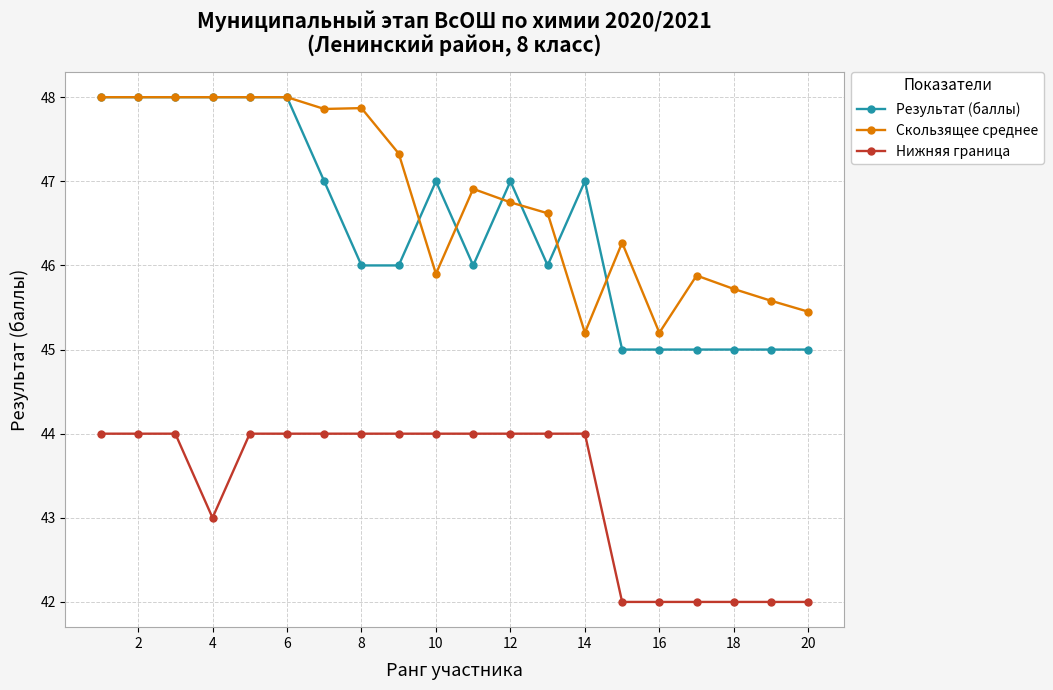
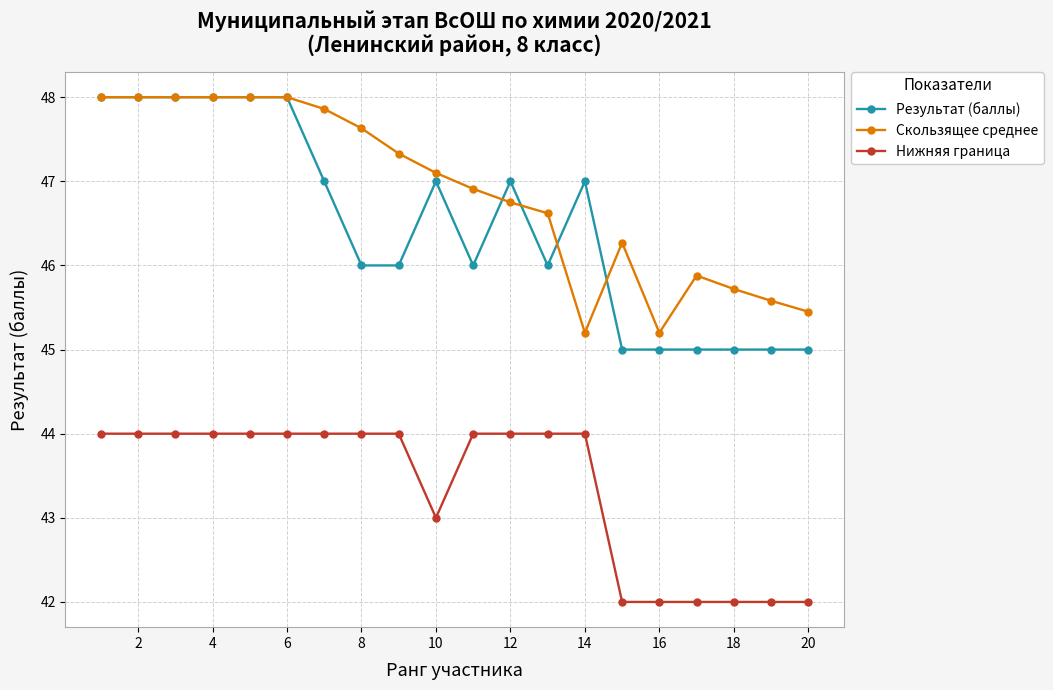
  {
    "Результат (баллы)": {
      "8": 46.0,
      "10": 47.0,
      "12": 47.0,
      "14": 47.0,
      "16": 45.0,
      "18": 45.0,
      "20": 45.0
    },
    "Скользящее среднее": {
-     "8": 47.9,
-     "10": 45.9,
+     "8": 47.6,
+     "10": 47.1,
      "12": 46.8,
      "14": 45.2,
      "16": 45.2,
      "18": 45.7,
      "20": 45.5
    },
    "Нижняя граница": {
      "2": 44,
-     "4": 43,
+     "4": 44,
      "6": 44,
      "8": 44,
-     "10": 44,
+     "10": 43,
      "12": 44,
      "14": 44,
      "16": 42,
      "18": 42,
      "20": 42
    }
  }
